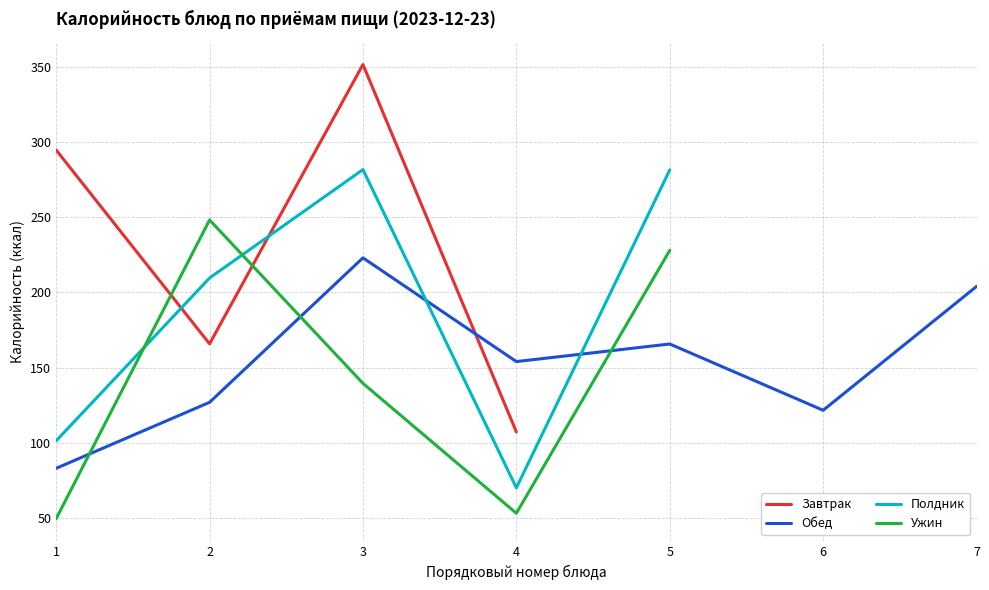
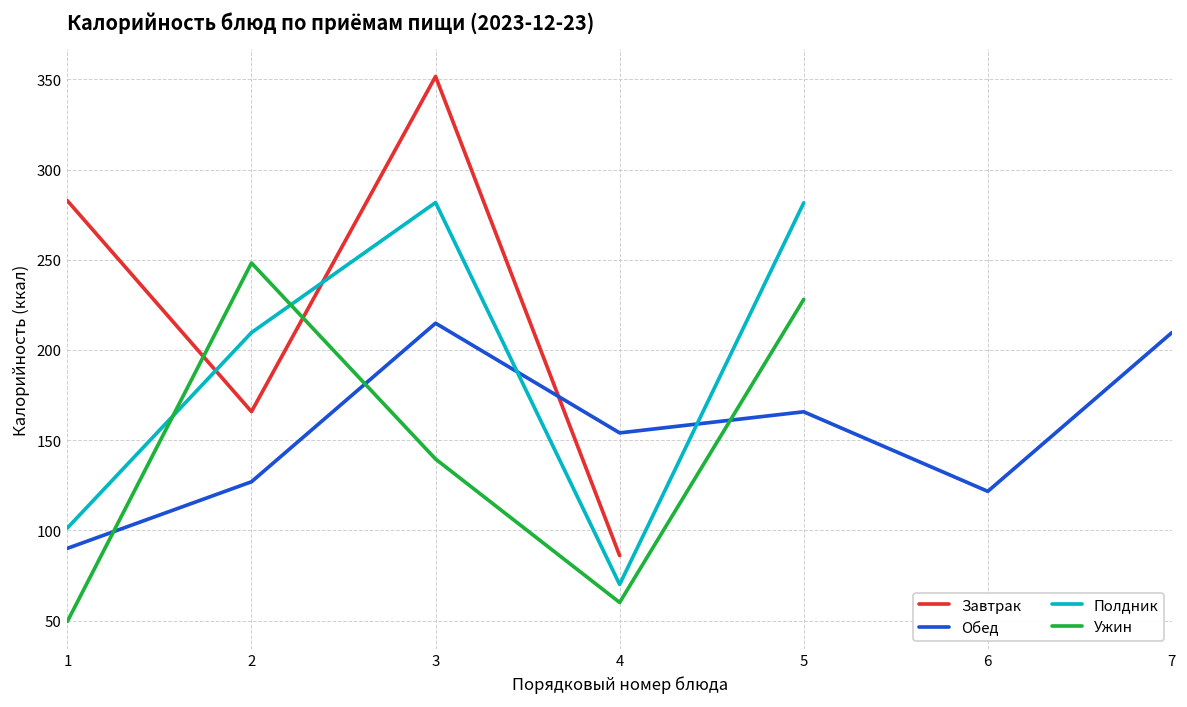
  {
    "Завтрак": {
-     "1": 295,
+     "1": 283,
      "2": 166,
      "3": 352,
-     "4": 107
+     "4": 86
    },
    "Обед": {
-     "1": 83,
+     "1": 90,
      "2": 127,
-     "3": 223,
+     "3": 215,
      "4": 154,
      "5": 166,
      "6": 122,
-     "7": 204
+     "7": 210
    },
    "Полдник": {
      "1": 101,
      "2": 210,
      "3": 282,
      "4": 70,
      "5": 282
    },
    "Ужин": {
      "1": 50,
      "2": 248,
      "3": 140,
-     "4": 53,
+     "4": 60,
      "5": 228
    }
  }
